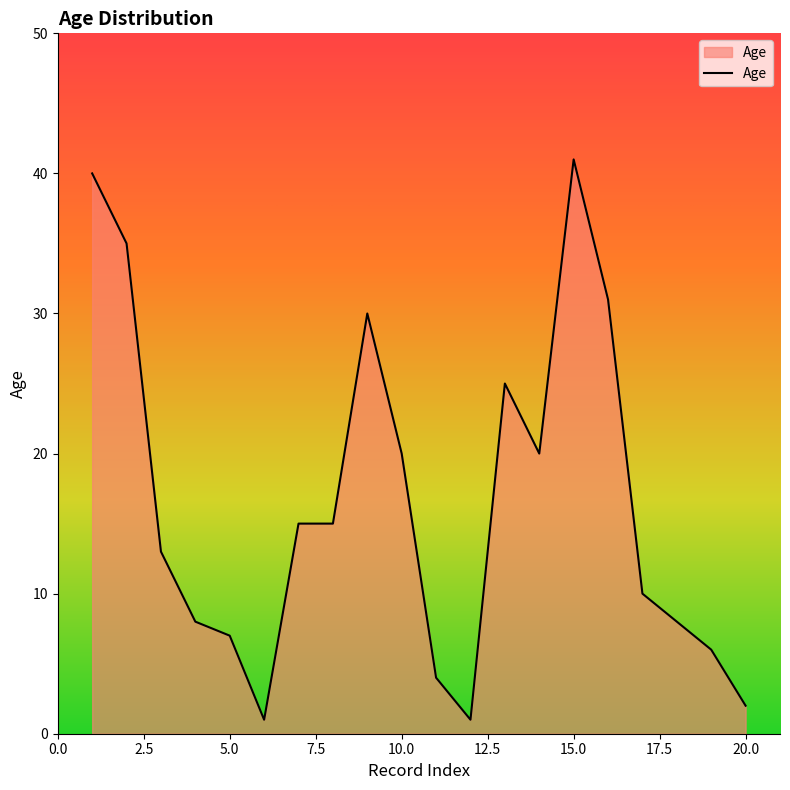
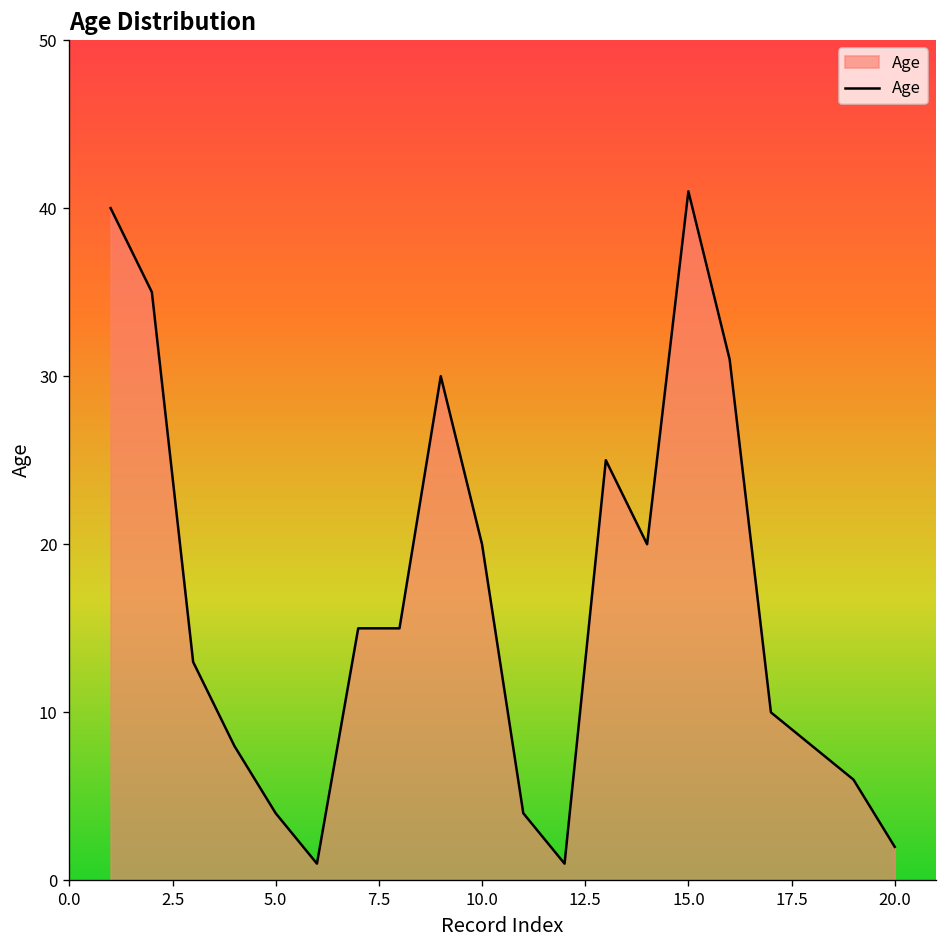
  {
-   "5.0": 7,
+   "5.0": 4,
    "10.0": 20,
    "15.0": 41,
    "20.0": 2
  }
